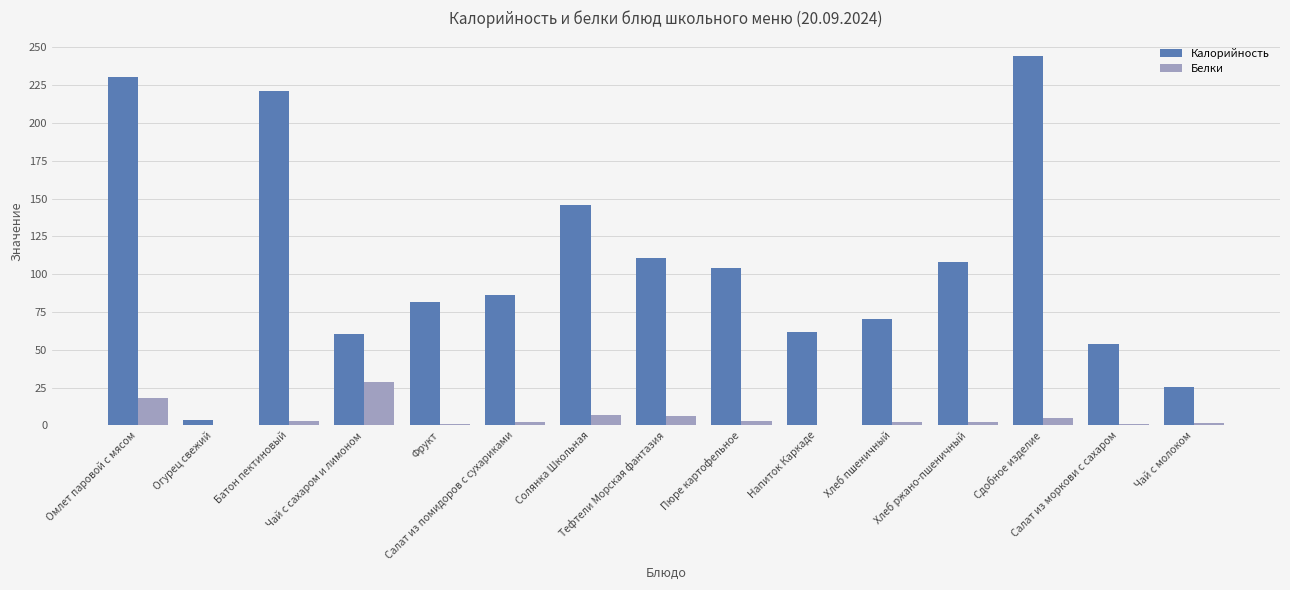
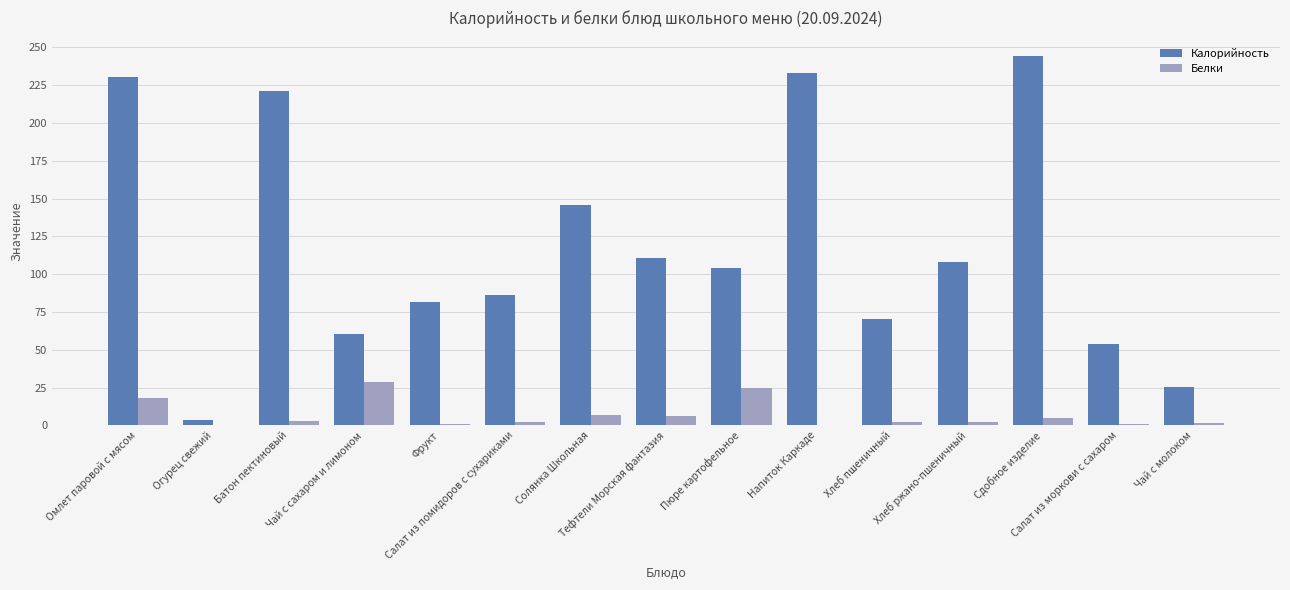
  {
    "Калорийность": {
      "Омлет паровой с мясом": 230,
      "Огурец свежий": 3,
      "Батон пектиновый": 221,
      "Чай с сахаром и лимоном": 61,
      "Фрукт": 82,
      "Салат из помидоров с сухариками": 86,
      "Солянка Школьная": 146,
      "Тефтели Морская фантазия": 111,
      "Пюре картофельное": 104,
-     "Напиток Каркаде": 62,
+     "Напиток Каркаде": 233,
      "Хлеб пшеничный": 70,
      "Хлеб ржано-пшеничный": 108,
      "Сдобное изделие": 244,
      "Салат из моркови с сахаром": 54,
      "Чай с молоком": 26
    },
    "Белки": {
      "Омлет паровой с мясом": 18,
      "Батон пектиновый": 3,
      "Чай с сахаром и лимоном": 29,
      "Салат из помидоров с сухариками": 3,
      "Солянка Школьная": 7,
      "Тефтели Морская фантазия": 6,
-     "Пюре картофельное": 3,
+     "Пюре картофельное": 25,
      "Хлеб пшеничный": 2,
      "Хлеб ржано-пшеничный": 2,
      "Сдобное изделие": 5
    }
  }
